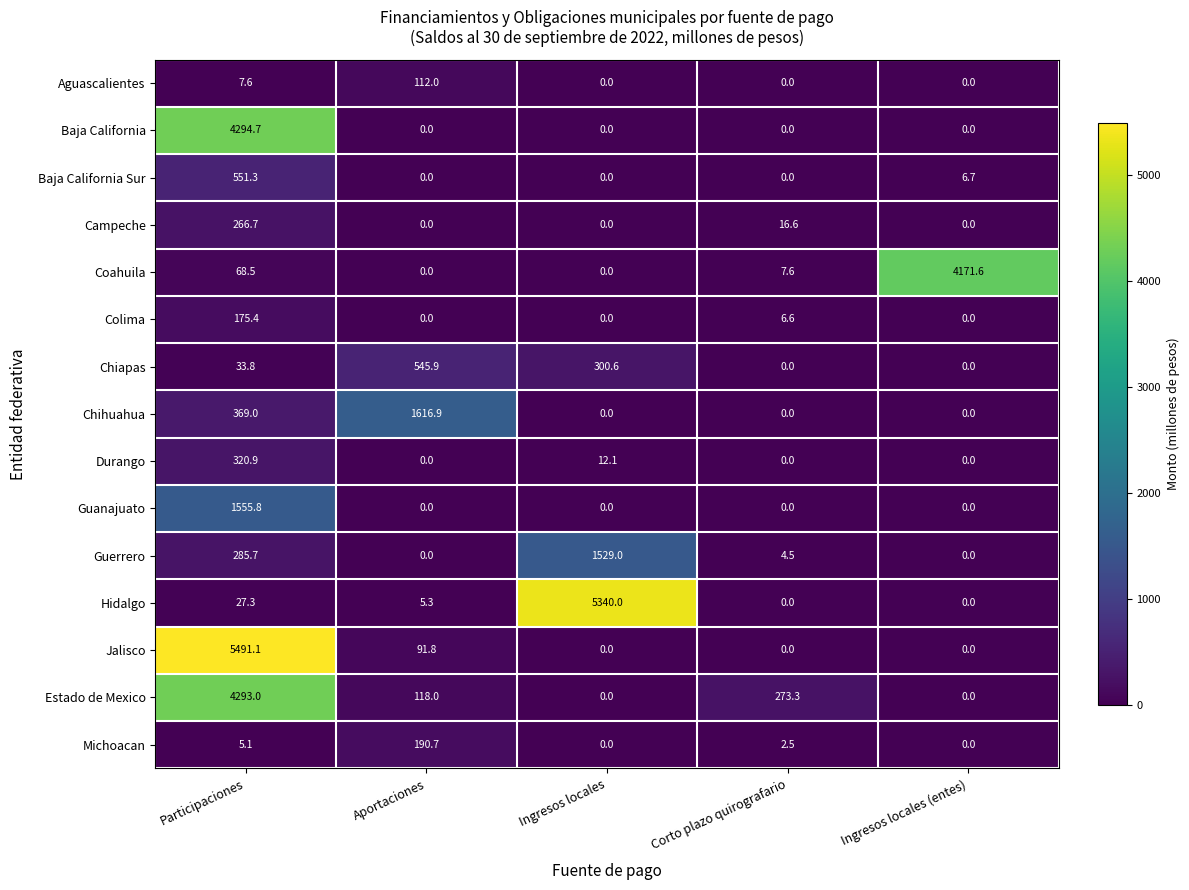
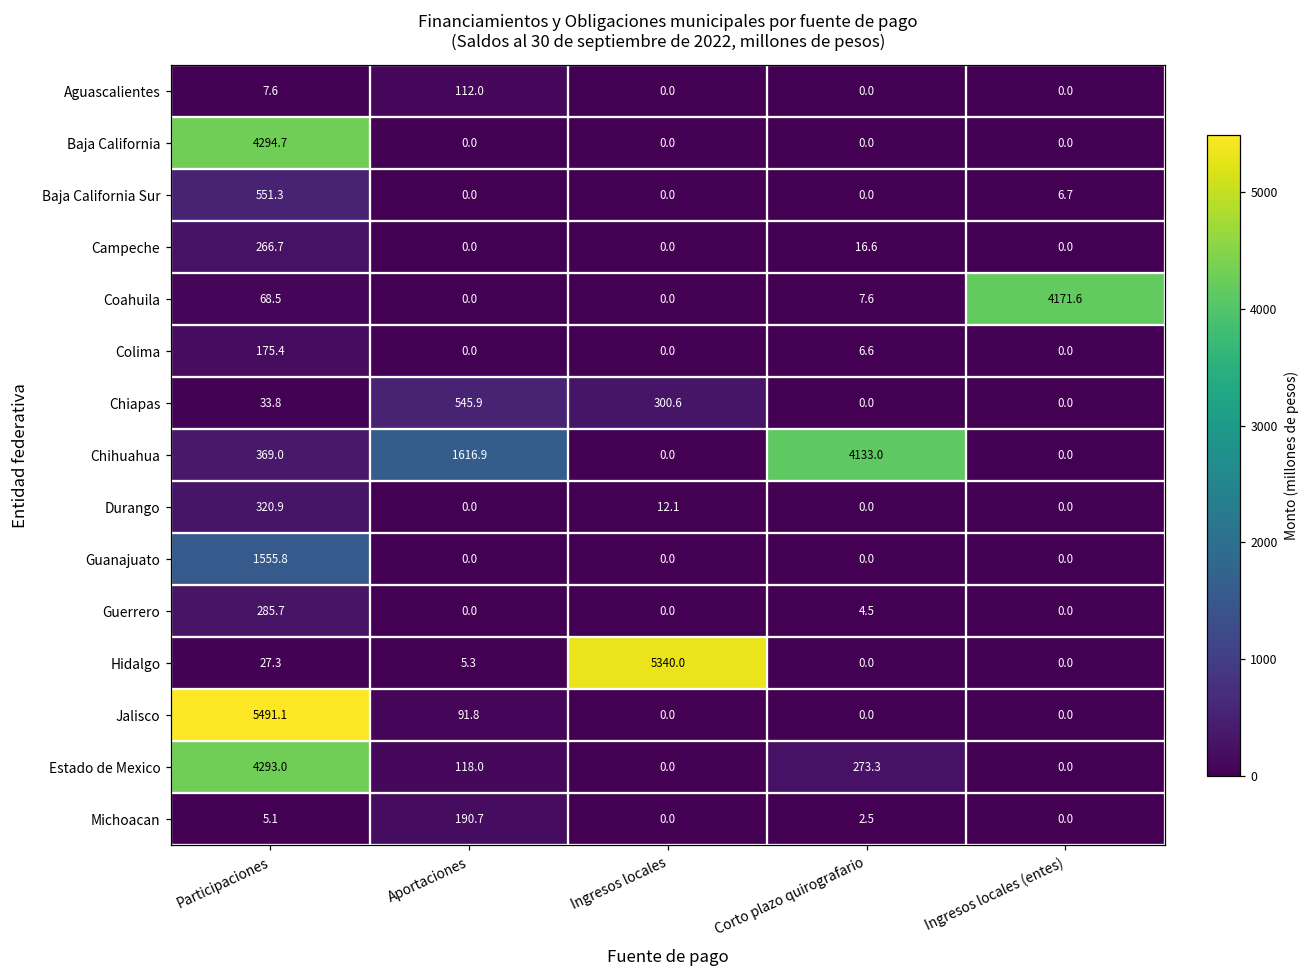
  {
    "Aguascalientes": {
      "Participaciones": 7.6,
      "Aportaciones": 112.0,
      "Ingresos locales": 0.0,
      "Corto plazo quirografario": 0.0,
      "Ingresos locales (entes)": 0.0
    },
    "Baja California": {
      "Participaciones": 4294.7,
      "Aportaciones": 0.0,
      "Ingresos locales": 0.0,
      "Corto plazo quirografario": 0.0,
      "Ingresos locales (entes)": 0.0
    },
    "Baja California Sur": {
      "Participaciones": 551.3,
      "Aportaciones": 0.0,
      "Ingresos locales": 0.0,
      "Corto plazo quirografario": 0.0,
      "Ingresos locales (entes)": 6.7
    },
    "Campeche": {
      "Participaciones": 266.7,
      "Aportaciones": 0.0,
      "Ingresos locales": 0.0,
      "Corto plazo quirografario": 16.6,
      "Ingresos locales (entes)": 0.0
    },
    "Coahuila": {
      "Participaciones": 68.5,
      "Aportaciones": 0.0,
      "Ingresos locales": 0.0,
      "Corto plazo quirografario": 7.6,
      "Ingresos locales (entes)": 4171.6
    },
    "Colima": {
      "Participaciones": 175.4,
      "Aportaciones": 0.0,
      "Ingresos locales": 0.0,
      "Corto plazo quirografario": 6.6,
      "Ingresos locales (entes)": 0.0
    },
    "Chiapas": {
      "Participaciones": 33.8,
      "Aportaciones": 545.9,
      "Ingresos locales": 300.6,
      "Corto plazo quirografario": 0.0,
      "Ingresos locales (entes)": 0.0
    },
    "Chihuahua": {
      "Participaciones": 369.0,
      "Aportaciones": 1616.9,
      "Ingresos locales": 0.0,
-     "Corto plazo quirografario": 0.0,
+     "Corto plazo quirografario": 4133.0,
      "Ingresos locales (entes)": 0.0
    },
    "Durango": {
      "Participaciones": 320.9,
      "Aportaciones": 0.0,
      "Ingresos locales": 12.1,
      "Corto plazo quirografario": 0.0,
      "Ingresos locales (entes)": 0.0
    },
    "Guanajuato": {
      "Participaciones": 1555.8,
      "Aportaciones": 0.0,
      "Ingresos locales": 0.0,
      "Corto plazo quirografario": 0.0,
      "Ingresos locales (entes)": 0.0
    },
    "Guerrero": {
      "Participaciones": 285.7,
      "Aportaciones": 0.0,
-     "Ingresos locales": 1529.0,
+     "Ingresos locales": 0.0,
      "Corto plazo quirografario": 4.5,
      "Ingresos locales (entes)": 0.0
    },
    "Hidalgo": {
      "Participaciones": 27.3,
      "Aportaciones": 5.3,
      "Ingresos locales": 5340.0,
      "Corto plazo quirografario": 0.0,
      "Ingresos locales (entes)": 0.0
    },
    "Jalisco": {
      "Participaciones": 5491.1,
      "Aportaciones": 91.8,
      "Ingresos locales": 0.0,
      "Corto plazo quirografario": 0.0,
      "Ingresos locales (entes)": 0.0
    },
    "Estado de Mexico": {
      "Participaciones": 4293.0,
      "Aportaciones": 118.0,
      "Ingresos locales": 0.0,
      "Corto plazo quirografario": 273.3,
      "Ingresos locales (entes)": 0.0
    },
    "Michoacan": {
      "Participaciones": 5.1,
      "Aportaciones": 190.7,
      "Ingresos locales": 0.0,
      "Corto plazo quirografario": 2.5,
      "Ingresos locales (entes)": 0.0
    }
  }
